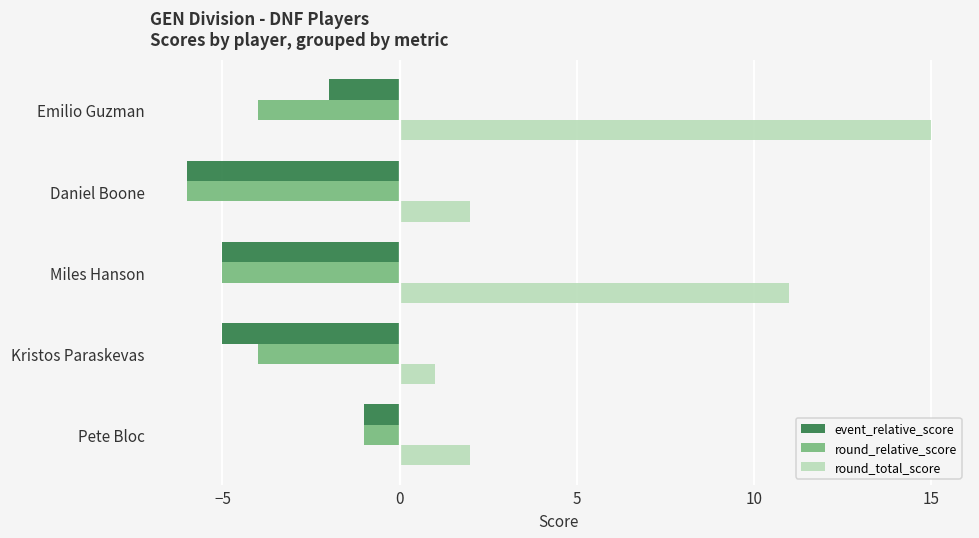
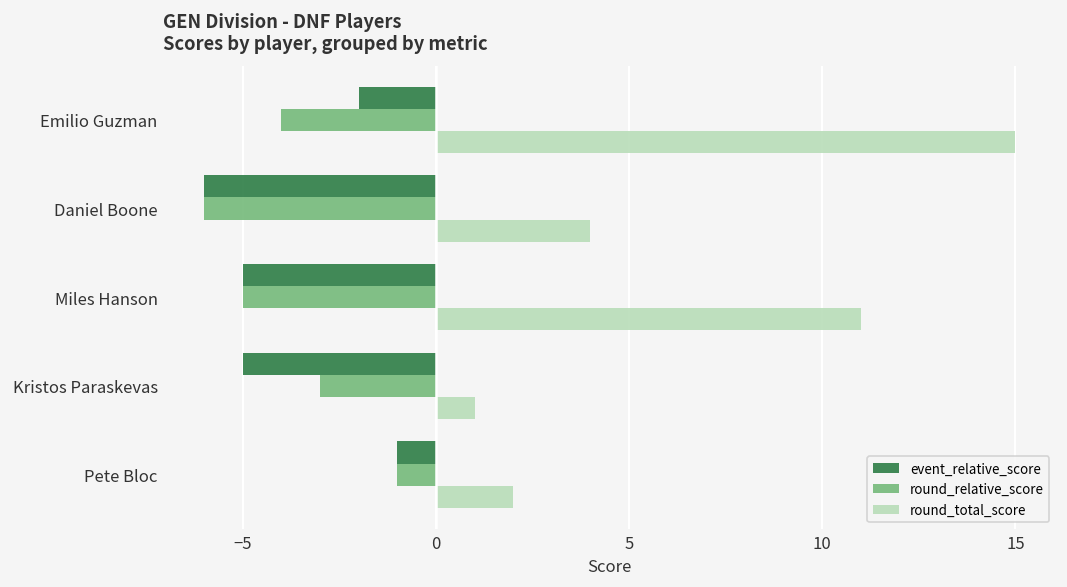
  {
    "event_relative_score": {
      "Emilio Guzman": -2,
      "Daniel Boone": -6,
      "Miles Hanson": -5,
      "Kristos Paraskevas": -5,
      "Pete Bloc": -1
    },
    "round_relative_score": {
      "Emilio Guzman": -4,
      "Daniel Boone": -6,
      "Miles Hanson": -5,
-     "Kristos Paraskevas": -4,
+     "Kristos Paraskevas": -3,
      "Pete Bloc": -1
    },
    "round_total_score": {
      "Emilio Guzman": 15,
-     "Daniel Boone": 2,
+     "Daniel Boone": 4,
      "Miles Hanson": 11,
      "Kristos Paraskevas": 1,
      "Pete Bloc": 2
    }
  }
